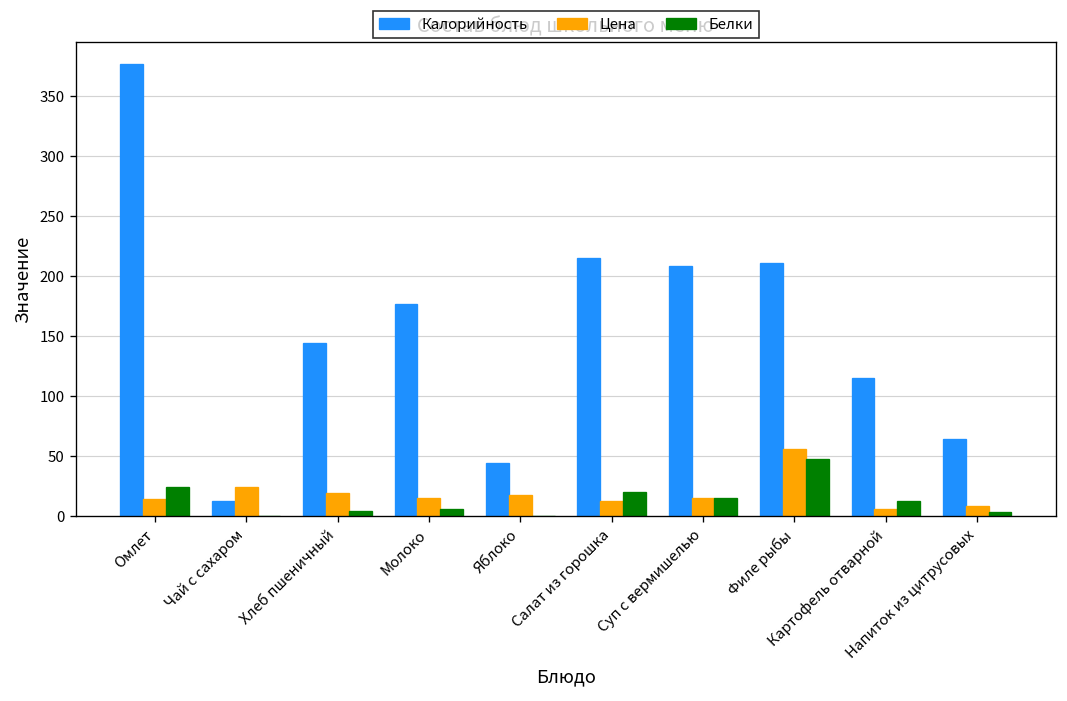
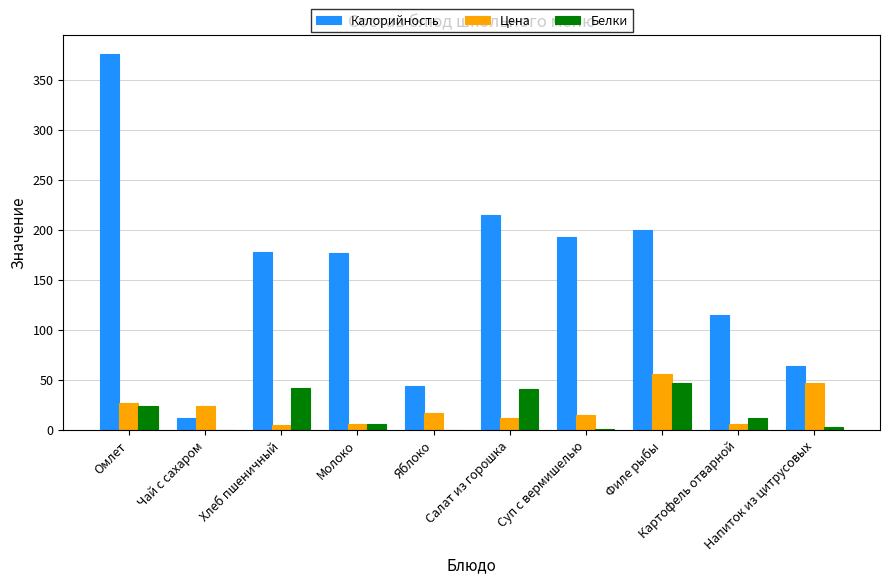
  {
    "Калорийность": {
      "Омлет": 376,
      "Чай с сахаром": 12,
-     "Хлеб пшеничный": 144,
+     "Хлеб пшеничный": 178,
      "Молоко": 176,
      "Яблоко": 44,
      "Салат из горошка": 215,
-     "Суп с вермишелью": 208,
-     "Филе рыбы": 211,
+     "Суп с вермишелью": 193,
+     "Филе рыбы": 200,
      "Картофель отварной": 115,
      "Напиток из цитрусовых": 64
    },
    "Цена": {
-     "Омлет": 14,
+     "Омлет": 27,
      "Чай с сахаром": 24,
-     "Хлеб пшеничный": 19,
-     "Молоко": 15,
+     "Хлеб пшеничный": 5,
+     "Молоко": 6,
      "Яблоко": 17,
      "Салат из горошка": 12,
      "Суп с вермишелью": 15,
      "Филе рыбы": 56,
      "Картофель отварной": 6,
-     "Напиток из цитрусовых": 8
+     "Напиток из цитрусовых": 47
    },
    "Белки": {
      "Омлет": 24,
      "Чай с сахаром": 0,
-     "Хлеб пшеничный": 4,
+     "Хлеб пшеничный": 42,
      "Молоко": 6,
      "Яблоко": 0,
-     "Салат из горошка": 20,
-     "Суп с вермишелью": 15,
+     "Салат из горошка": 41,
+     "Суп с вермишелью": 1,
      "Филе рыбы": 47,
      "Картофель отварной": 12,
      "Напиток из цитрусовых": 3
    }
  }
